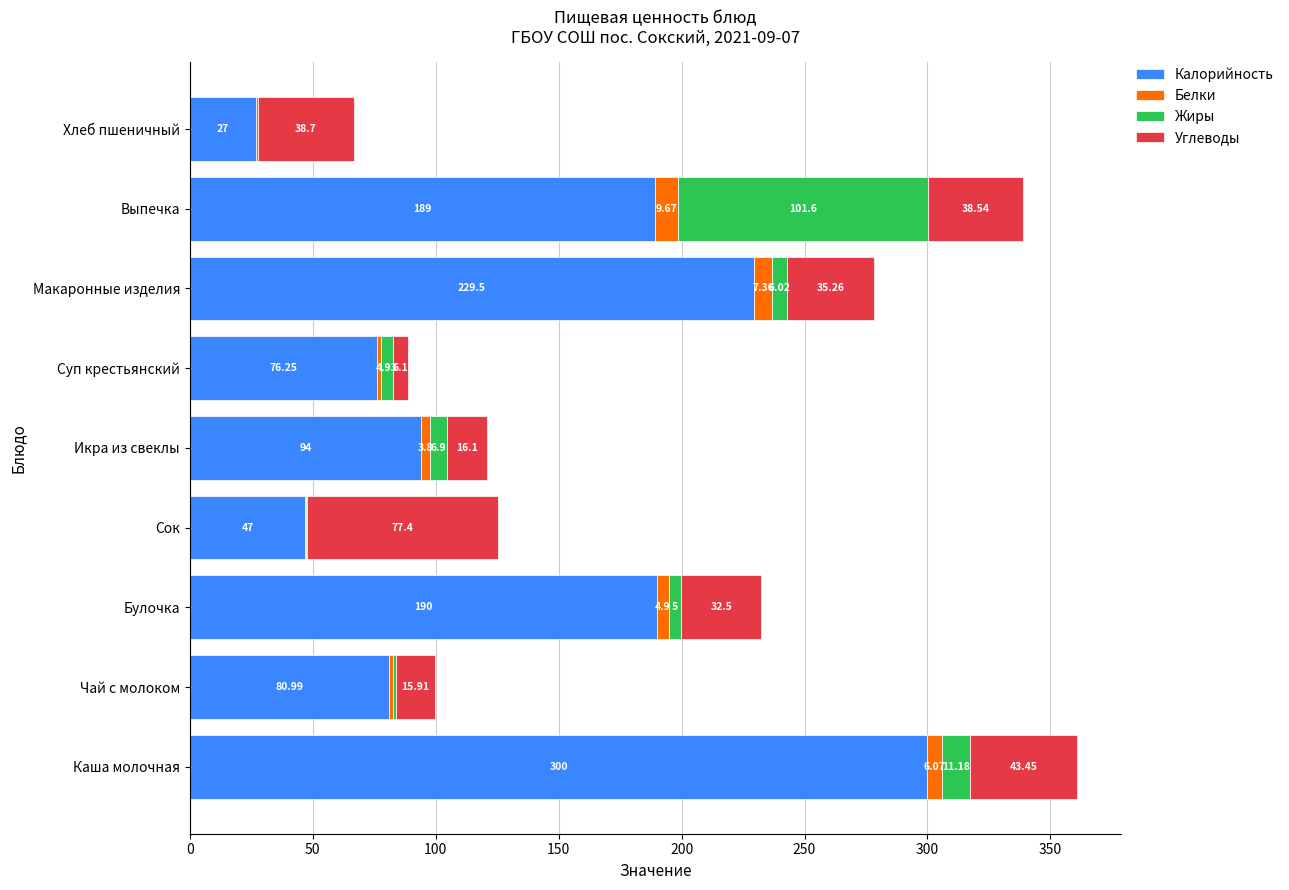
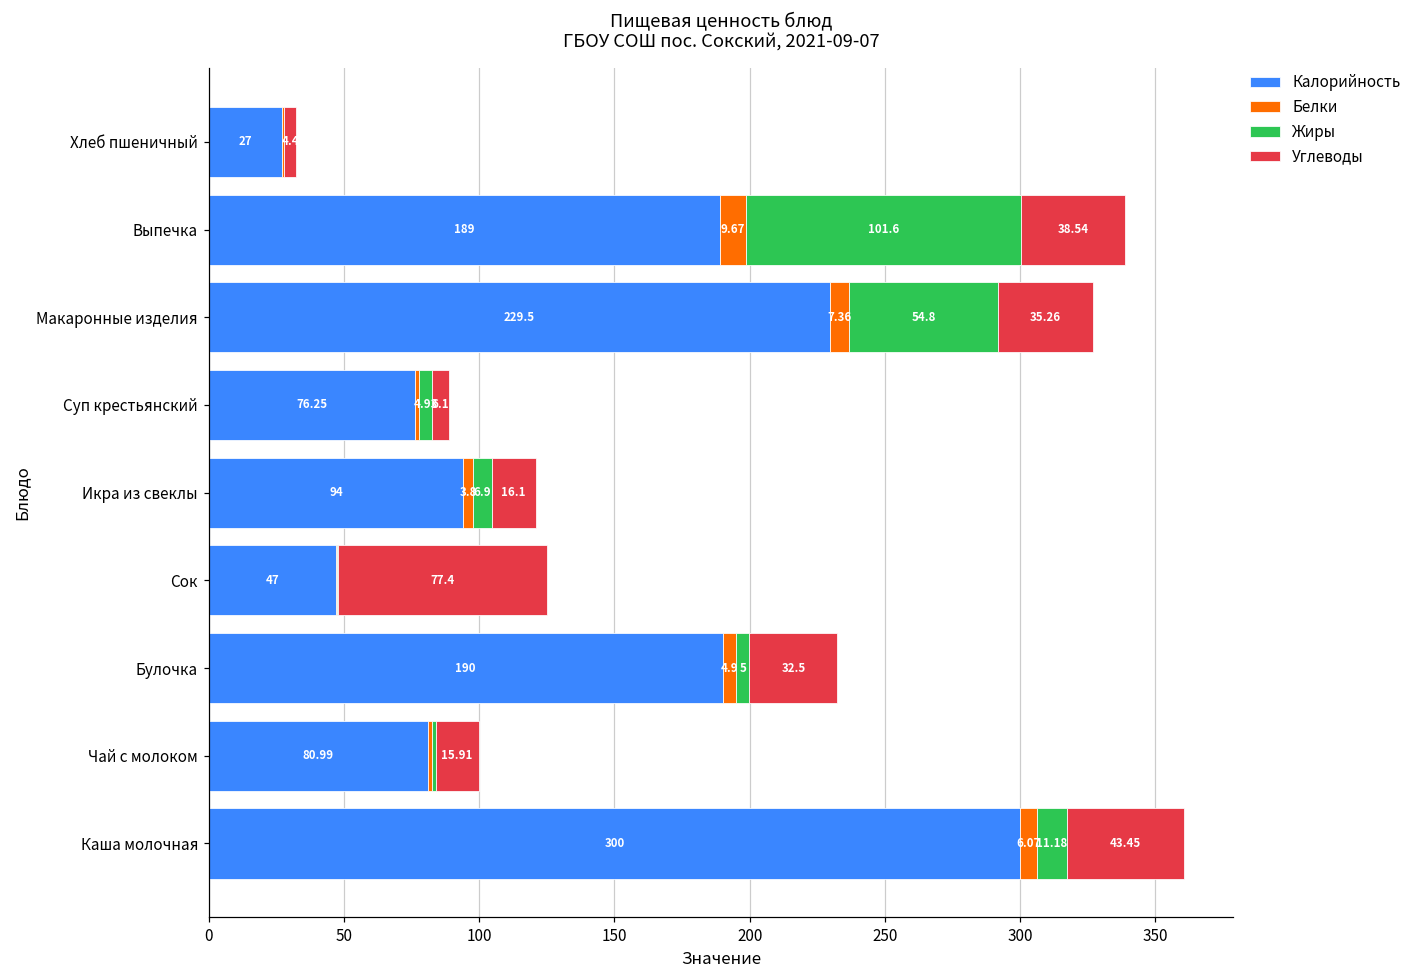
  {
    "Калорийность": {
      "Хлеб пшеничный": 27,
      "Выпечка": 189,
      "Макаронные изделия": 229.5,
      "Суп крестьянский": 76.25,
      "Икра из свеклы": 94,
      "Сок": 47,
      "Булочка": 190,
      "Чай с молоком": 80.99,
      "Каша молочная": 300
    },
    "Белки": {
      "Выпечка": 9.67,
      "Макаронные изделия": 7.36,
      "Булочка": 4.9
    },
    "Жиры": {
      "Выпечка": 101.6,
-     "Макаронные изделия": 6.02,
+     "Макаронные изделия": 54.8,
      "Булочка": 5,
      "Каша молочная": 11.18
    },
    "Углеводы": {
-     "Хлеб пшеничный": 38.7,
+     "Хлеб пшеничный": 4.4,
      "Выпечка": 38.54,
      "Макаронные изделия": 35.26,
      "Икра из свеклы": 16.1,
      "Сок": 77.4,
      "Булочка": 32.5,
      "Чай с молоком": 15.91,
      "Каша молочная": 43.45
    }
  }
